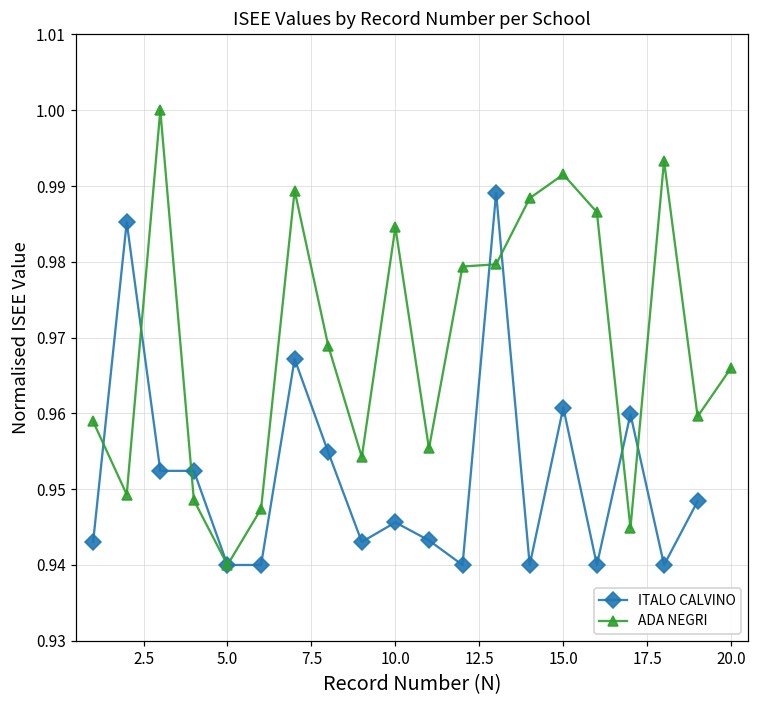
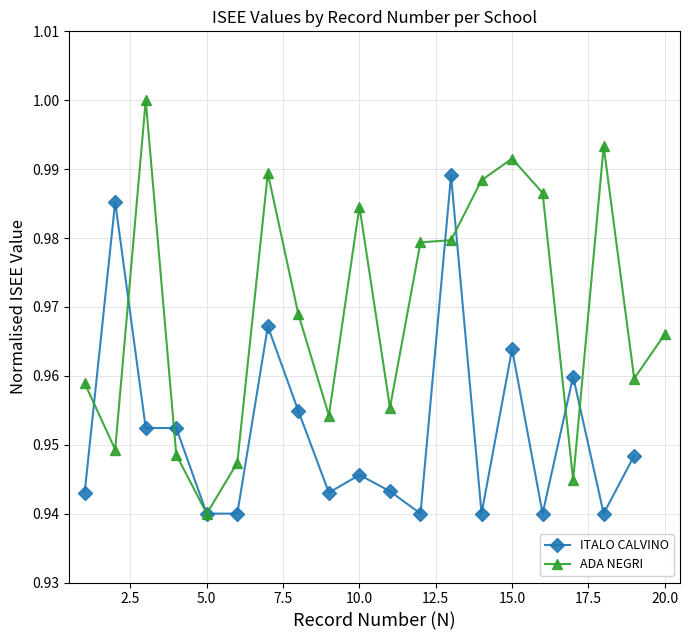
  {
    "ITALO CALVINO": {
      "10.0": 0.946,
-     "15.0": 0.961
+     "15.0": 0.964
    },
    "ADA NEGRI": {
      "10.0": 0.985,
      "15.0": 0.992,
      "20.0": 0.966
    }
  }
